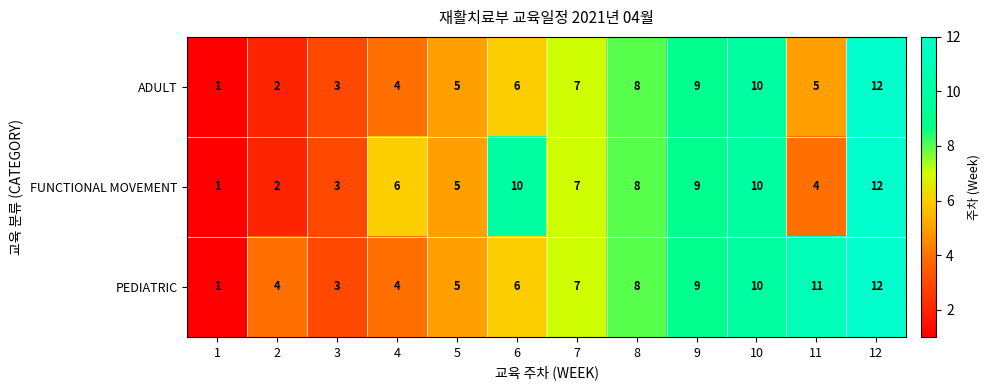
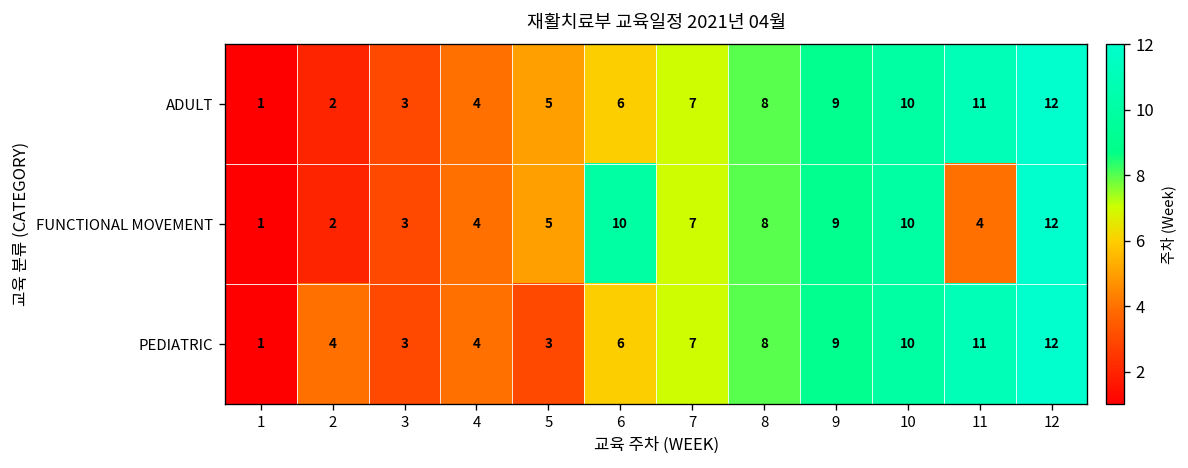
  {
    "ADULT": {
      "1": 1,
      "2": 2,
      "3": 3,
      "4": 4,
      "5": 5,
      "6": 6,
      "7": 7,
      "8": 8,
      "9": 9,
      "10": 10,
-     "11": 5,
+     "11": 11,
      "12": 12
    },
    "FUNCTIONAL MOVEMENT": {
      "1": 1,
      "2": 2,
      "3": 3,
-     "4": 6,
+     "4": 4,
      "5": 5,
      "6": 10,
      "7": 7,
      "8": 8,
      "9": 9,
      "10": 10,
      "11": 4,
      "12": 12
    },
    "PEDIATRIC": {
      "1": 1,
      "2": 4,
      "3": 3,
      "4": 4,
-     "5": 5,
+     "5": 3,
      "6": 6,
      "7": 7,
      "8": 8,
      "9": 9,
      "10": 10,
      "11": 11,
      "12": 12
    }
  }
